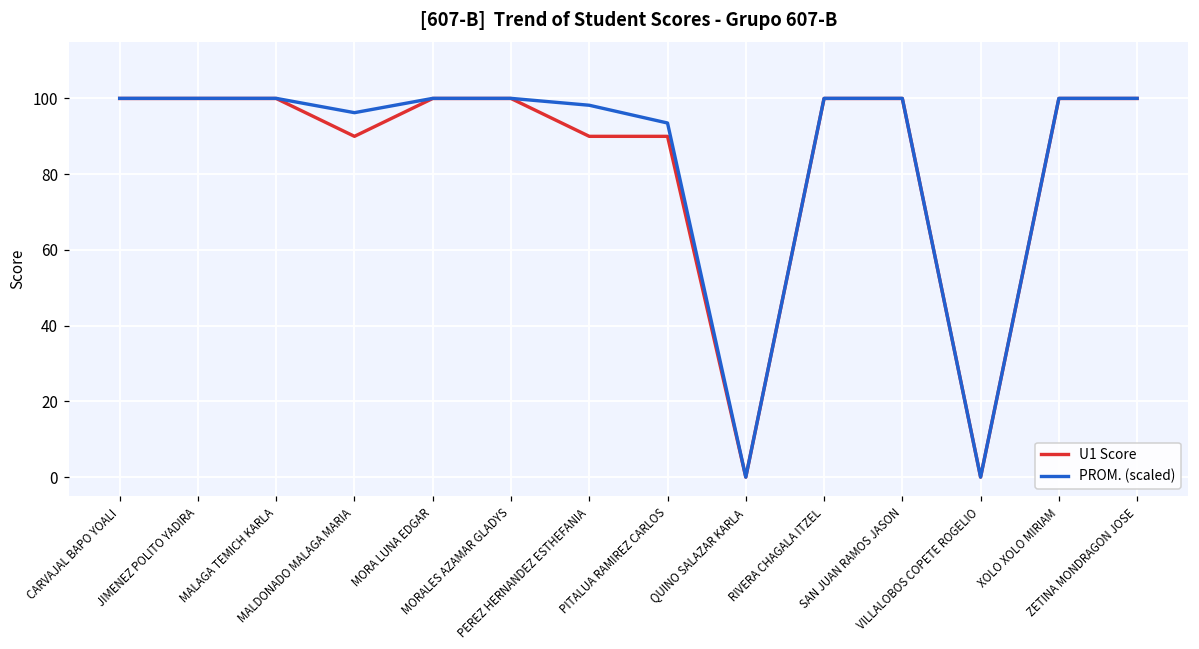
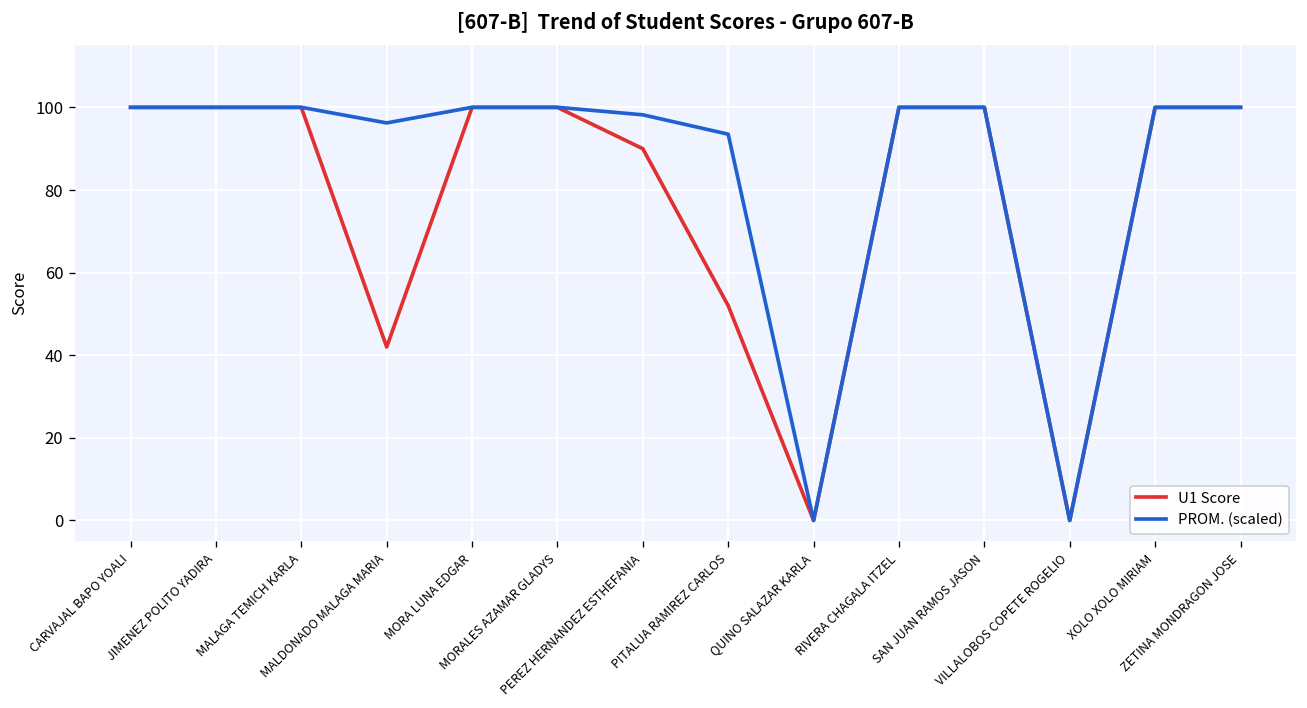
  {
    "U1 Score": {
-     "MALDONADO MALAGA MARIA": 90,
+     "MALDONADO MALAGA MARIA": 42,
      "PEREZ HERNANDEZ ESTHEFANIA": 90,
-     "PITALUA RAMIREZ CARLOS": 90
+     "PITALUA RAMIREZ CARLOS": 52
    },
    "PROM. (scaled)": {
      "MALDONADO MALAGA MARIA": 96,
      "PEREZ HERNANDEZ ESTHEFANIA": 98,
      "PITALUA RAMIREZ CARLOS": 94
    }
  }
